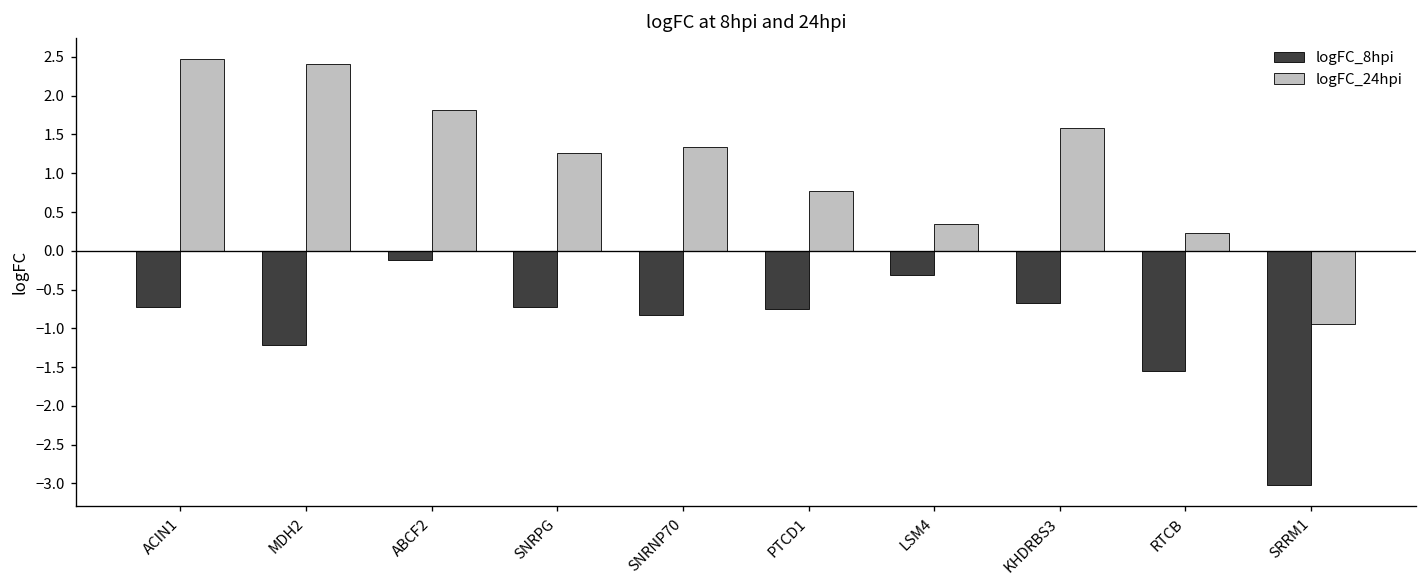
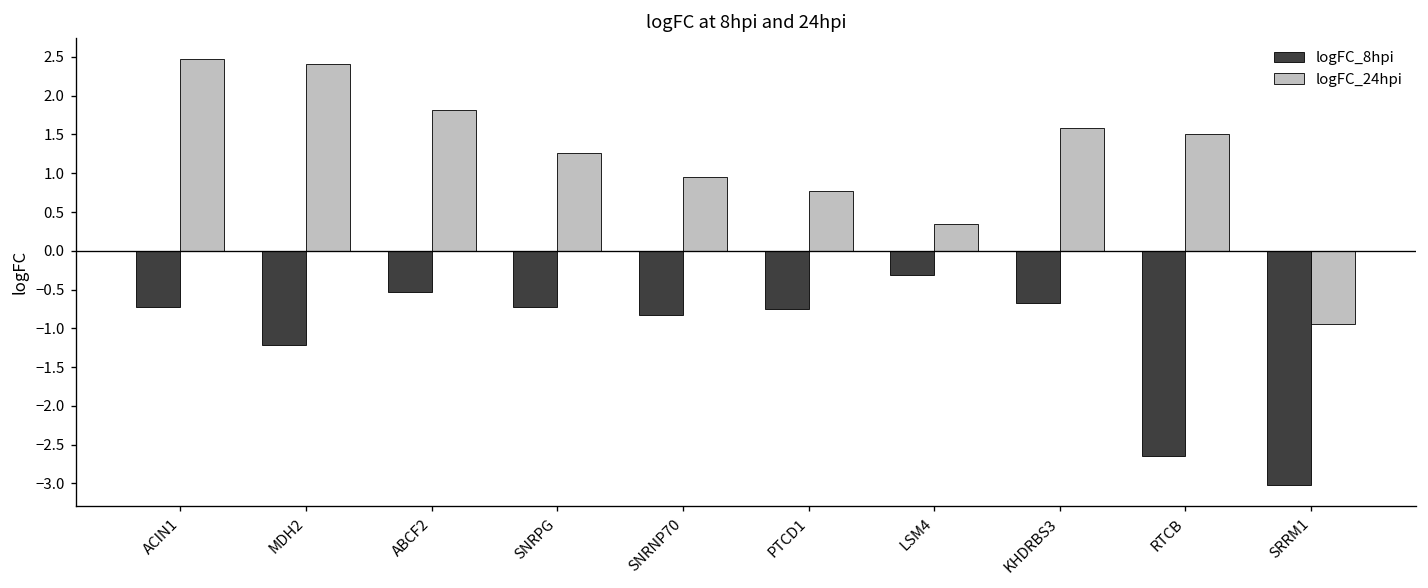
  {
    "logFC_8hpi": {
      "ACIN1": -0.7,
      "MDH2": -1.2,
-     "ABCF2": -0.1,
+     "ABCF2": -0.5,
      "SNRPG": -0.7,
      "SNRNP70": -0.8,
      "PTCD1": -0.7,
      "LSM4": -0.3,
      "KHDRBS3": -0.7,
-     "RTCB": -1.5,
+     "RTCB": -2.6,
      "SRRM1": -3.0
    },
    "logFC_24hpi": {
      "ACIN1": 2.5,
      "MDH2": 2.4,
      "ABCF2": 1.8,
      "SNRPG": 1.3,
-     "SNRNP70": 1.3,
+     "SNRNP70": 1.0,
      "PTCD1": 0.8,
      "LSM4": 0.4,
      "KHDRBS3": 1.6,
-     "RTCB": 0.2,
+     "RTCB": 1.5,
      "SRRM1": -0.9
    }
  }
